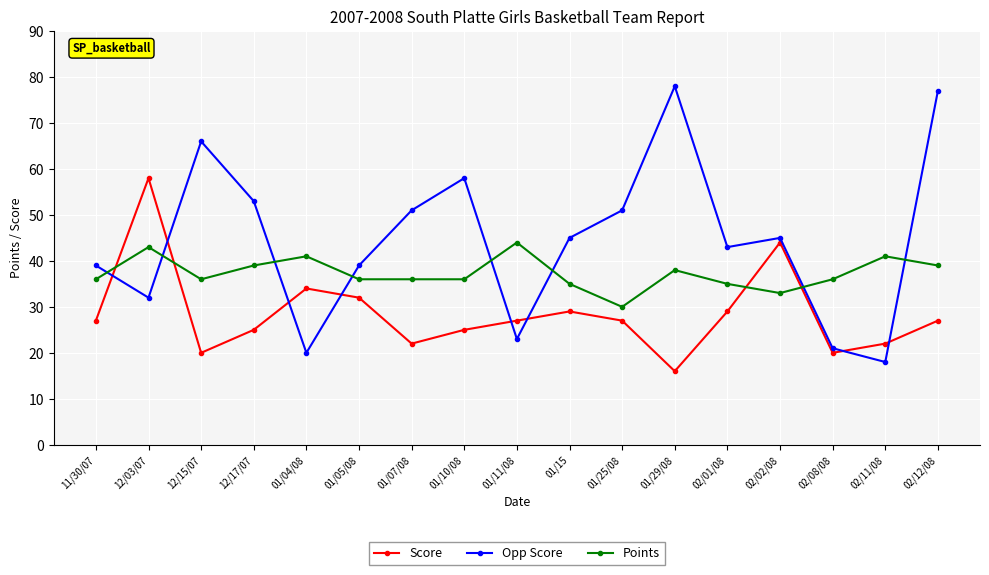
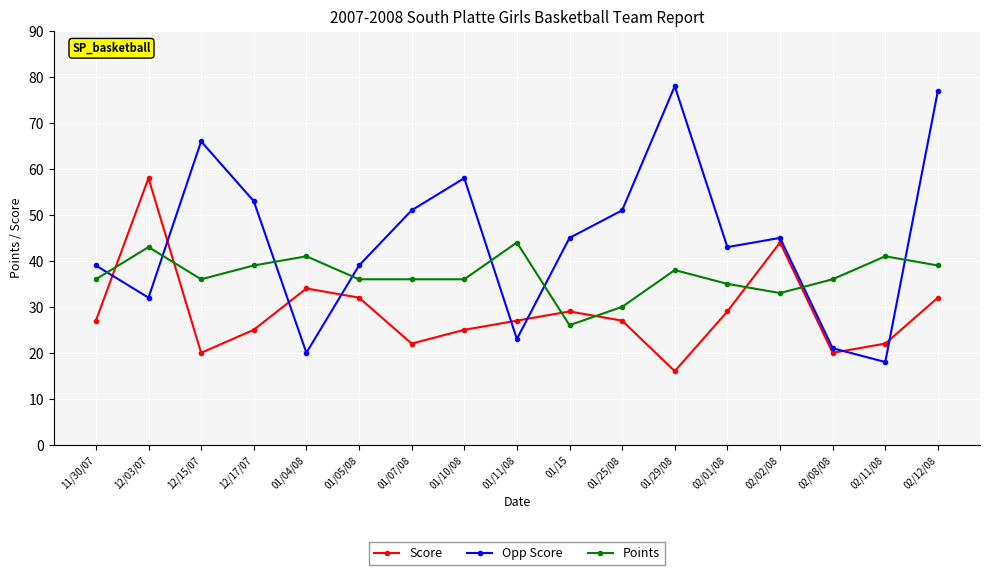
  {
    "Score": {
      "11/30/07": 27,
      "12/03/07": 58,
      "12/15/07": 20,
      "12/17/07": 25,
      "01/04/08": 34,
      "01/05/08": 32,
      "01/07/08": 22,
      "01/10/08": 25,
      "01/11/08": 27,
      "01/15": 29,
      "01/25/08": 27,
      "01/29/08": 16,
      "02/01/08": 29,
      "02/02/08": 44,
      "02/08/08": 20,
      "02/11/08": 22,
-     "02/12/08": 27
+     "02/12/08": 32
    },
    "Opp Score": {
      "11/30/07": 39,
      "12/03/07": 32,
      "12/15/07": 66,
      "12/17/07": 53,
      "01/04/08": 20,
      "01/05/08": 39,
      "01/07/08": 51,
      "01/10/08": 58,
      "01/11/08": 23,
      "01/15": 45,
      "01/25/08": 51,
      "01/29/08": 78,
      "02/01/08": 43,
      "02/02/08": 45,
      "02/08/08": 21,
      "02/11/08": 18,
      "02/12/08": 77
    },
    "Points": {
      "11/30/07": 36,
      "12/03/07": 43,
      "12/15/07": 36,
      "12/17/07": 39,
      "01/04/08": 41,
      "01/05/08": 36,
      "01/07/08": 36,
      "01/10/08": 36,
      "01/11/08": 44,
-     "01/15": 35,
+     "01/15": 26,
      "01/25/08": 30,
      "01/29/08": 38,
      "02/01/08": 35,
      "02/02/08": 33,
      "02/08/08": 36,
      "02/11/08": 41,
      "02/12/08": 39
    }
  }
